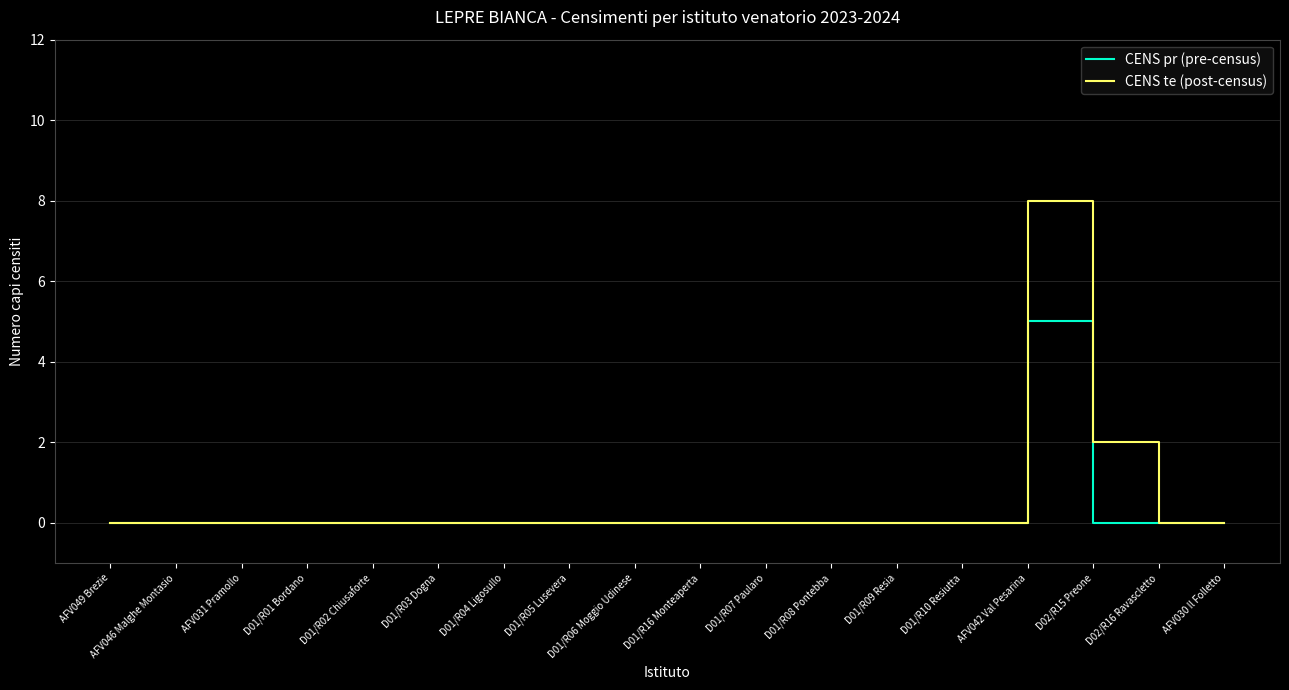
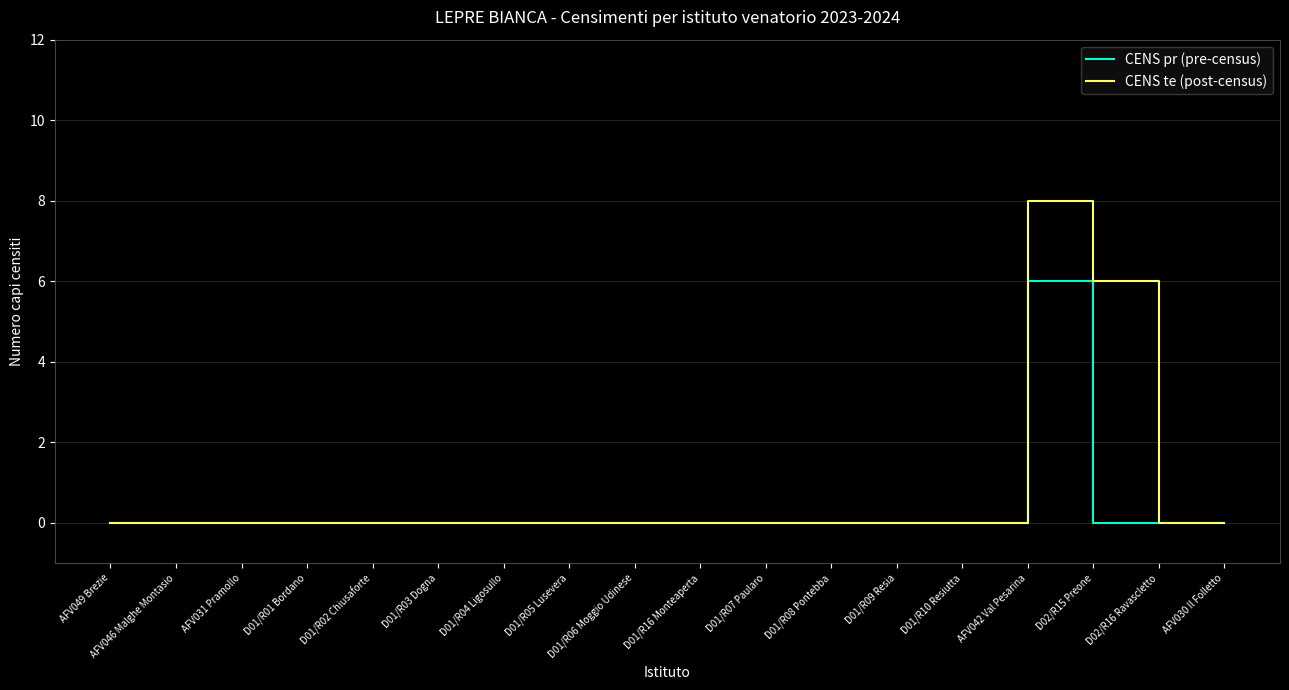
  {
    "CENS pr (pre-census)": {
-     "AFV042 Val Pesarina": 5,
+     "AFV042 Val Pesarina": 6,
      "D02/R15 Preone": 0
    },
    "CENS te (post-census)": {
      "AFV042 Val Pesarina": 8,
-     "D02/R15 Preone": 2
+     "D02/R15 Preone": 6
    }
  }
